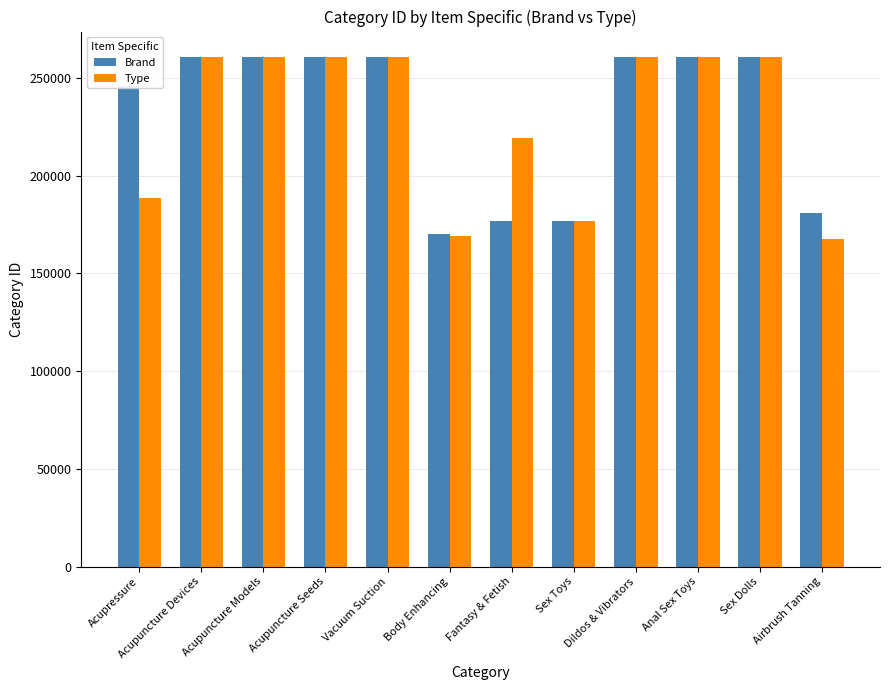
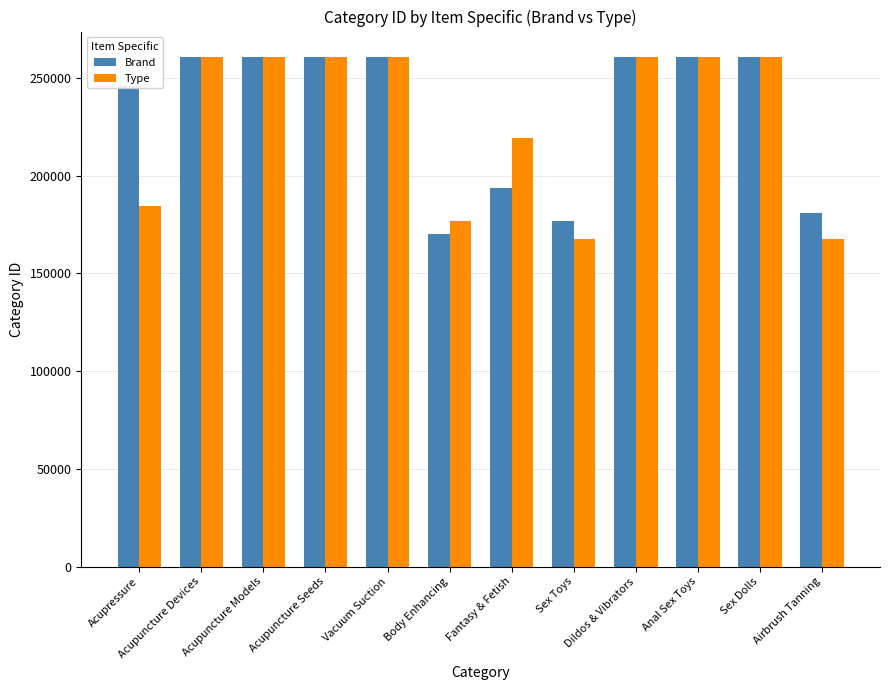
  {
    "Brand": {
      "Acupuncture Devices": 261000,
      "Acupuncture Models": 261000,
      "Acupuncture Seeds": 261000,
      "Vacuum Suction": 261000,
      "Body Enhancing": 170000,
-     "Fantasy & Fetish": 177000,
+     "Fantasy & Fetish": 194000,
      "Sex Toys": 177000,
      "Dildos & Vibrators": 261000,
      "Anal Sex Toys": 261000,
      "Sex Dolls": 261000,
      "Airbrush Tanning": 181000
    },
    "Type": {
-     "Acupressure": 189000,
+     "Acupressure": 185000,
      "Acupuncture Devices": 261000,
      "Acupuncture Models": 261000,
      "Acupuncture Seeds": 261000,
      "Vacuum Suction": 261000,
-     "Body Enhancing": 169000,
+     "Body Enhancing": 177000,
      "Fantasy & Fetish": 219000,
-     "Sex Toys": 177000,
+     "Sex Toys": 167000,
      "Dildos & Vibrators": 261000,
      "Anal Sex Toys": 261000,
      "Sex Dolls": 261000,
      "Airbrush Tanning": 168000
    }
  }
